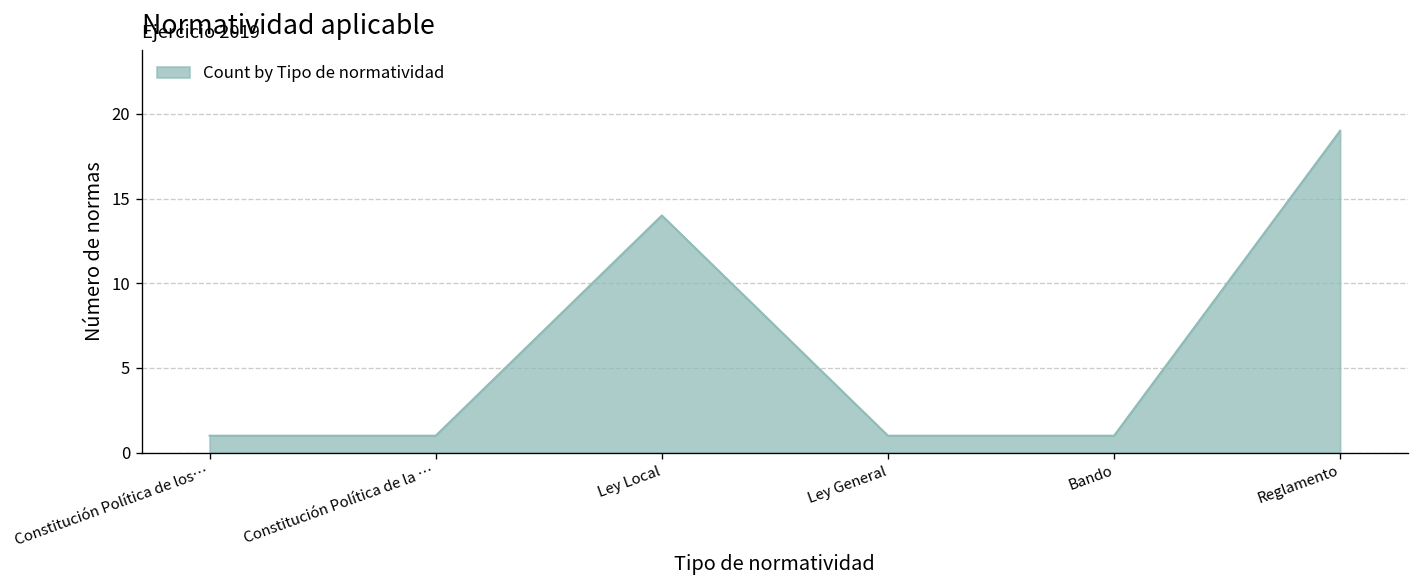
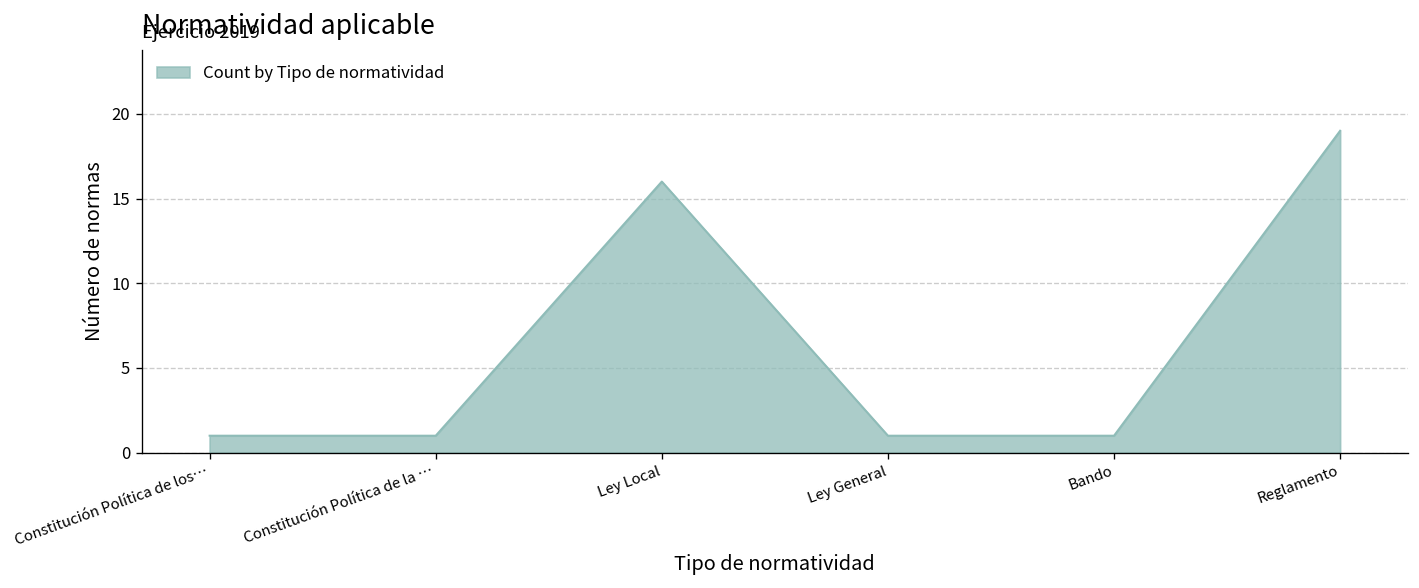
  {
    "Constitución Política de los…": 1,
    "Constitución Política de la …": 1,
-   "Ley Local": 14,
+   "Ley Local": 16,
    "Ley General": 1,
    "Bando": 1,
    "Reglamento": 19
  }
